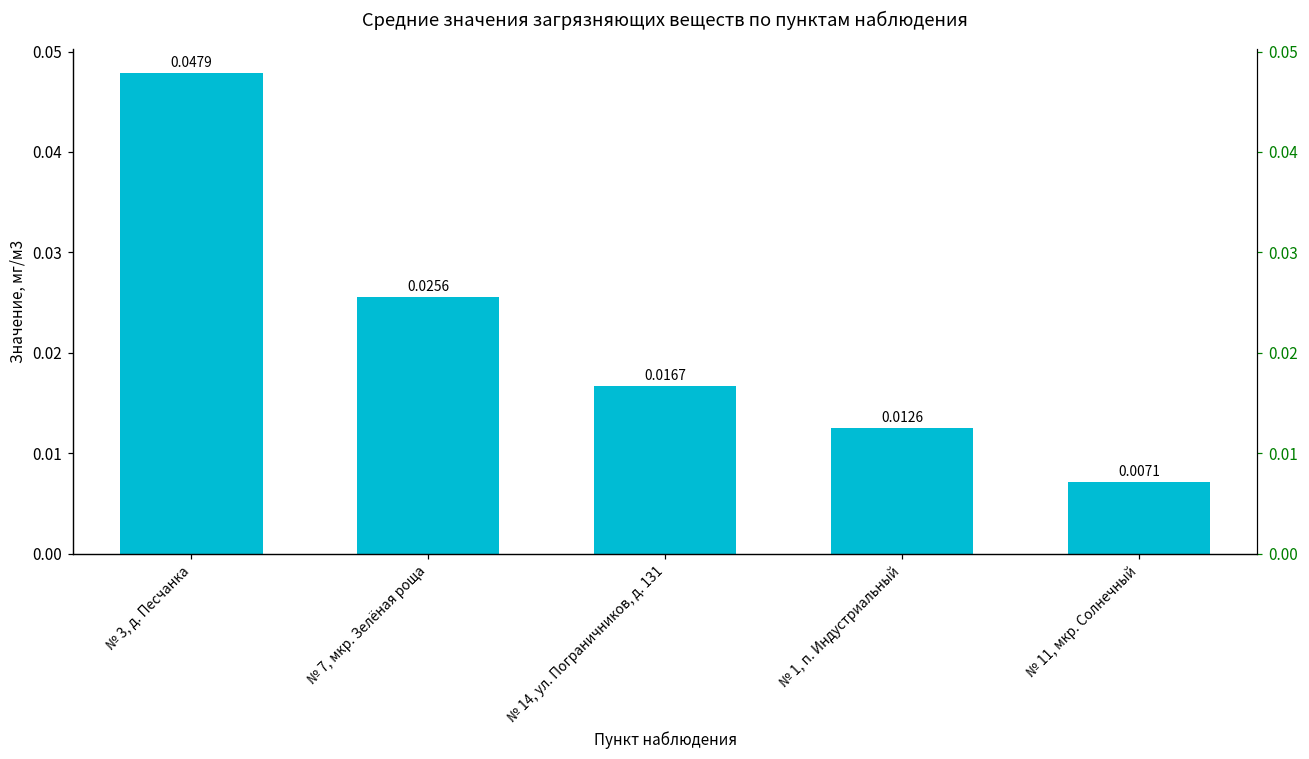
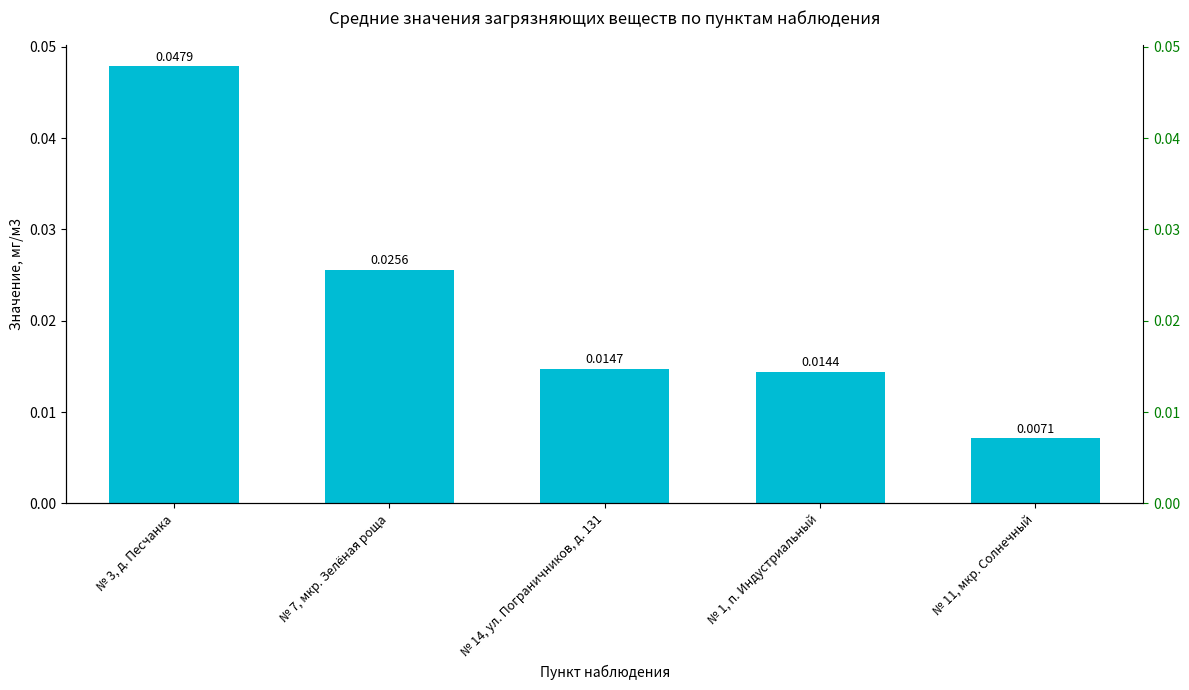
  {
    "№ 3, д. Песчанка": 0.0479,
    "№ 7, мкр. Зелёная роща": 0.0256,
-   "№ 14, ул. Пограничников, д. 131": 0.0167,
-   "№ 1, п. Индустриальный": 0.0126,
+   "№ 14, ул. Пограничников, д. 131": 0.0147,
+   "№ 1, п. Индустриальный": 0.0144,
    "№ 11, мкр. Солнечный": 0.0071
  }
